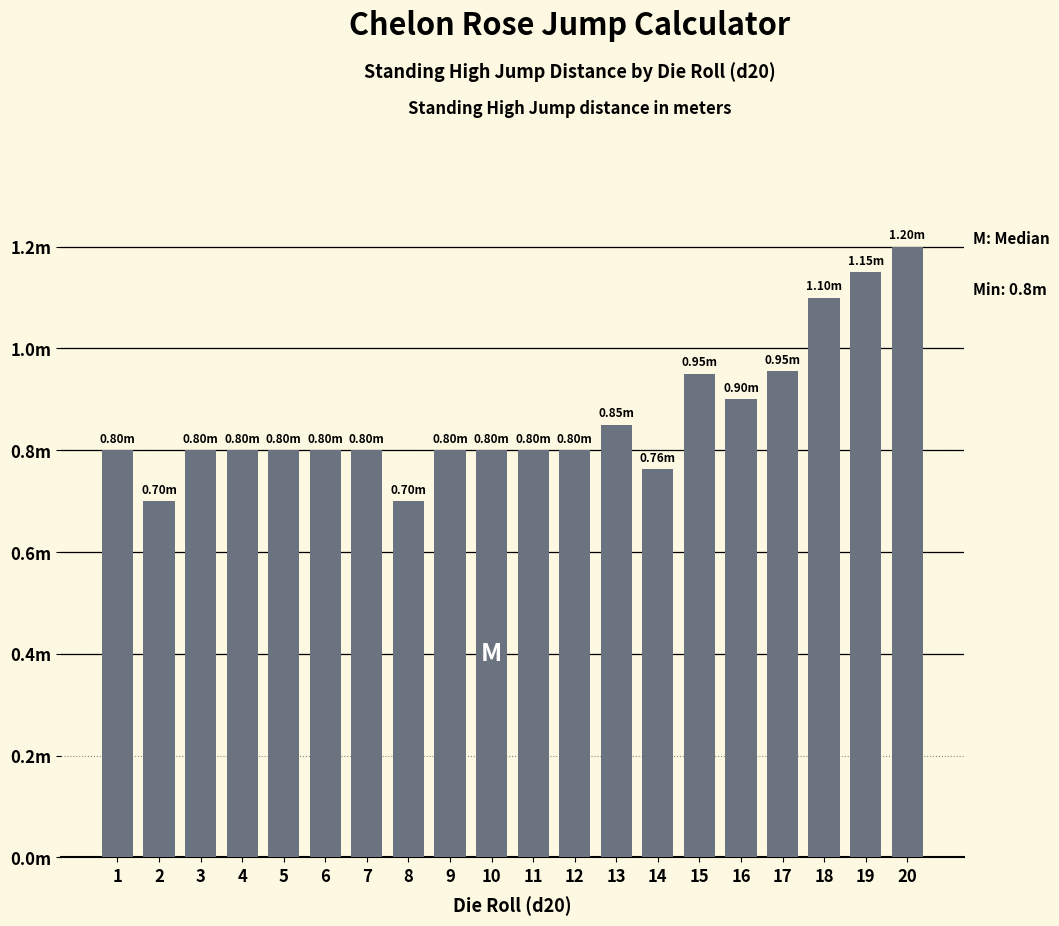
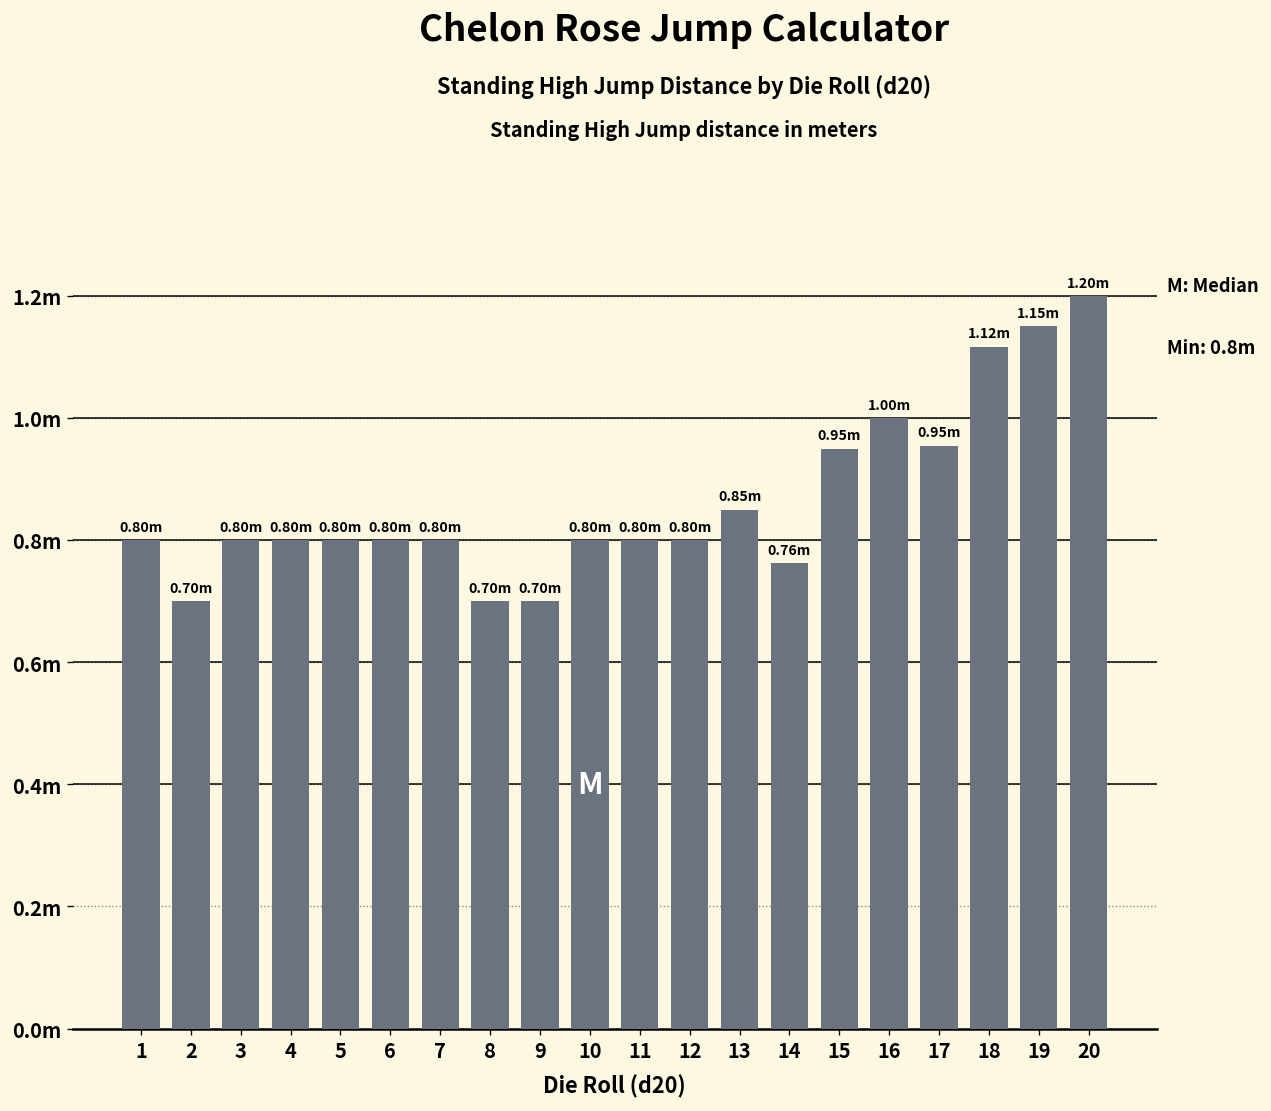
  {
    "1": "0.80m",
    "2": "0.70m",
    "3": "0.80m",
    "4": "0.80m",
    "5": "0.80m",
    "6": "0.80m",
    "7": "0.80m",
    "8": "0.70m",
-   "9": "0.80m",
+   "9": "0.70m",
    "10": "0.80m",
    "11": "0.80m",
    "12": "0.80m",
    "13": "0.85m",
    "14": "0.76m",
    "15": "0.95m",
-   "16": "0.90m",
+   "16": "1.00m",
    "17": "0.95m",
-   "18": "1.10m",
+   "18": "1.12m",
    "19": "1.15m",
    "20": "1.20m"
  }
